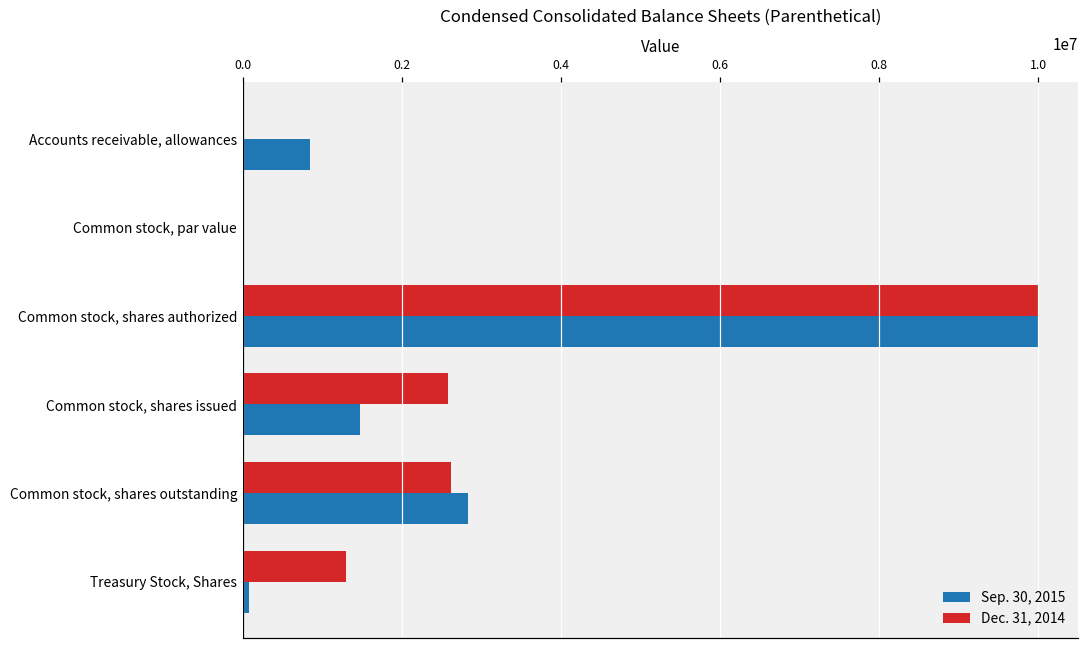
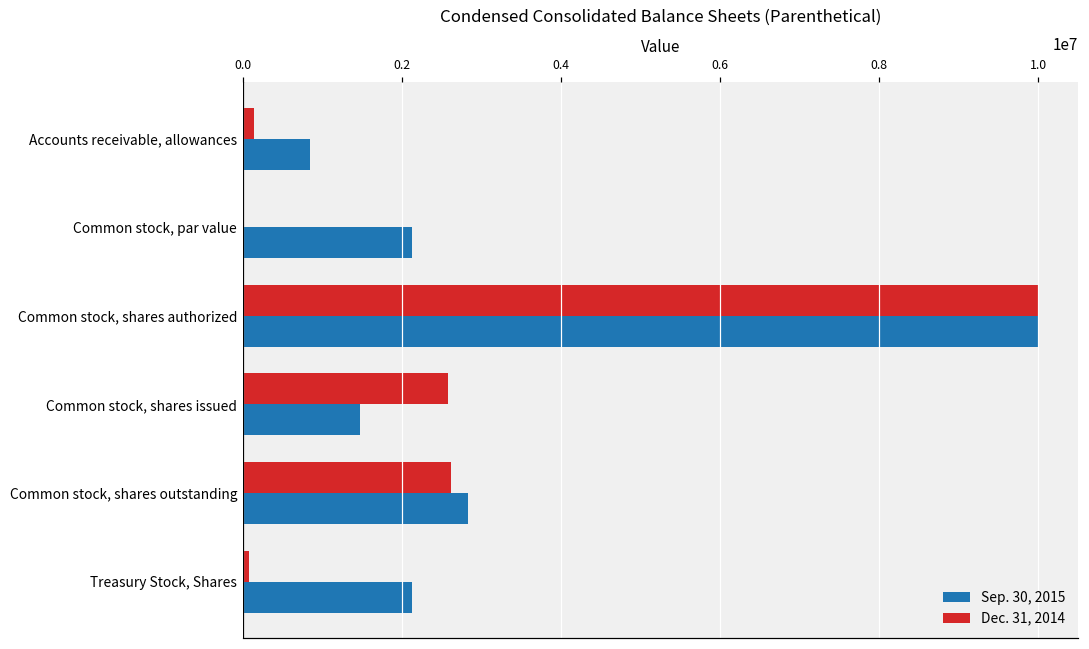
  {
    "Sep. 30, 2015": {
      "Accounts receivable, allowances": 900000,
-     "Common stock, par value": 0,
+     "Common stock, par value": 2100000,
      "Common stock, shares authorized": 10000000,
      "Common stock, shares issued": 1500000,
      "Common stock, shares outstanding": 2800000,
-     "Treasury Stock, Shares": 100000
+     "Treasury Stock, Shares": 2100000
    },
    "Dec. 31, 2014": {
-     "Accounts receivable, allowances": 0,
+     "Accounts receivable, allowances": 100000,
      "Common stock, shares authorized": 10000000,
      "Common stock, shares issued": 2600000,
      "Common stock, shares outstanding": 2600000,
-     "Treasury Stock, Shares": 1300000
+     "Treasury Stock, Shares": 100000
    }
  }
